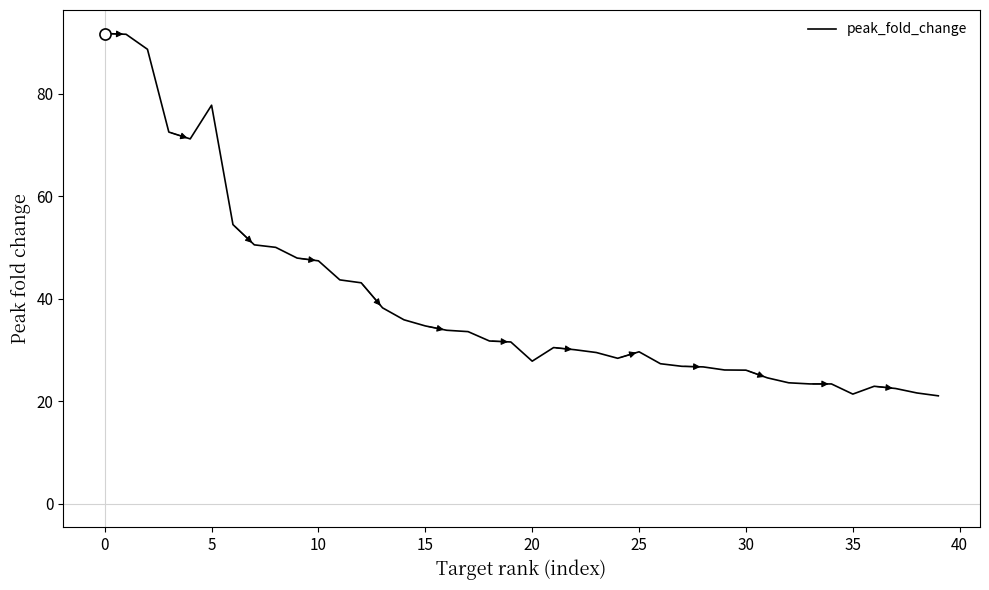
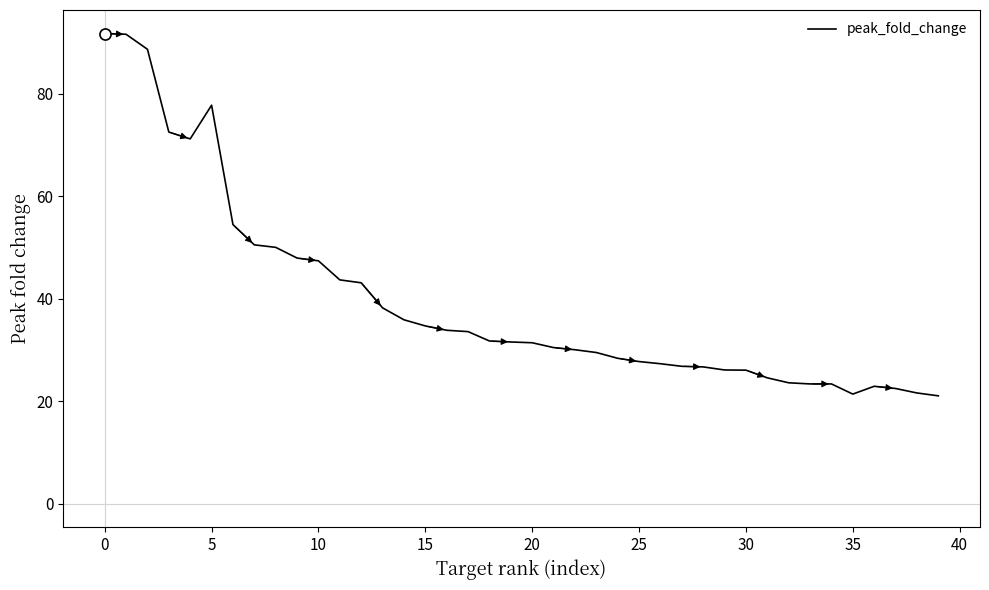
  {
    "peak_fold_change": {
      "5": 78,
      "10": 47,
      "15": 35,
-     "20": 28,
-     "25": 30,
+     "20": 31,
+     "25": 28,
      "30": 26,
      "35": 21
    }
  }
